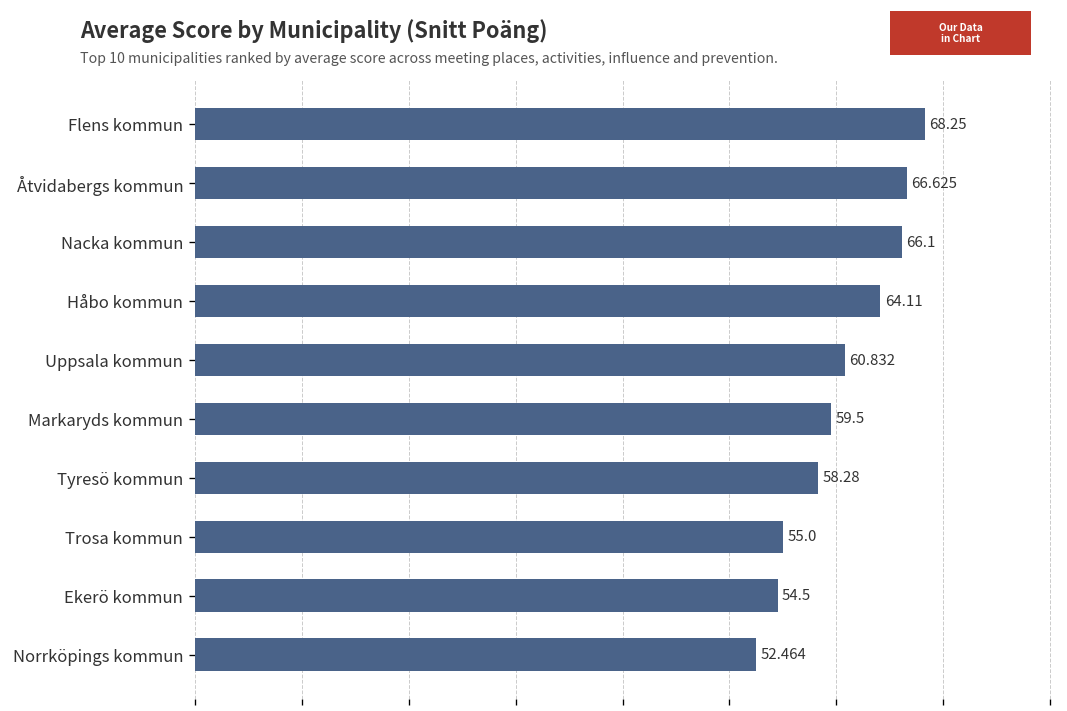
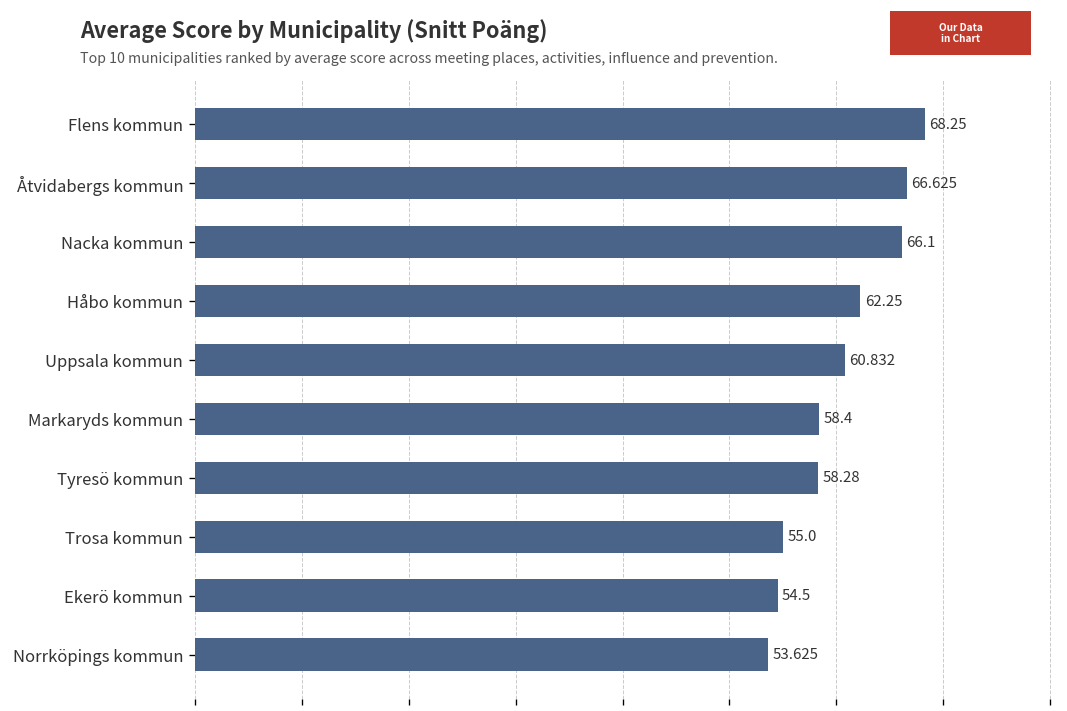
  {
    "Flens kommun": 68.25,
    "Åtvidabergs kommun": 66.625,
    "Nacka kommun": 66.1,
-   "Håbo kommun": 64.11,
+   "Håbo kommun": 62.25,
    "Uppsala kommun": 60.832,
-   "Markaryds kommun": 59.5,
+   "Markaryds kommun": 58.4,
    "Tyresö kommun": 58.28,
    "Trosa kommun": 55.0,
    "Ekerö kommun": 54.5,
-   "Norrköpings kommun": 52.464
+   "Norrköpings kommun": 53.625
  }
